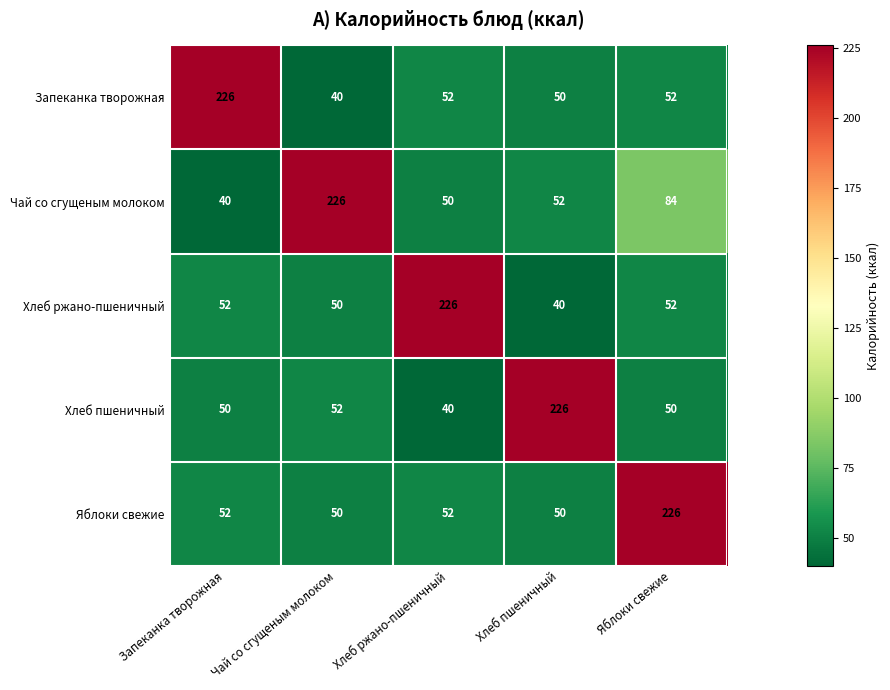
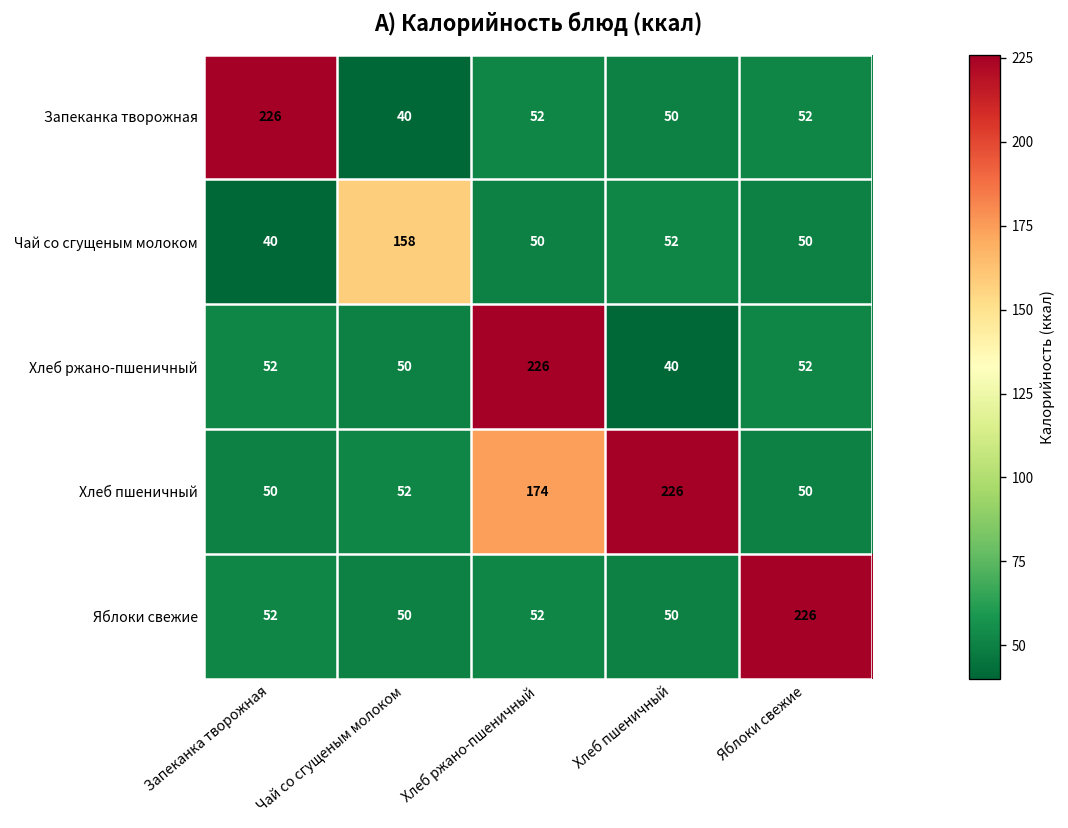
  {
    "Запеканка творожная": {
      "Запеканка творожная": 226,
      "Чай со сгущеным молоком": 40,
      "Хлеб ржано-пшеничный": 52,
      "Хлеб пшеничный": 50,
      "Яблоки свежие": 52
    },
    "Чай со сгущеным молоком": {
      "Запеканка творожная": 40,
-     "Чай со сгущеным молоком": 226,
+     "Чай со сгущеным молоком": 158,
      "Хлеб ржано-пшеничный": 50,
      "Хлеб пшеничный": 52,
-     "Яблоки свежие": 84
+     "Яблоки свежие": 50
    },
    "Хлеб ржано-пшеничный": {
      "Запеканка творожная": 52,
      "Чай со сгущеным молоком": 50,
      "Хлеб ржано-пшеничный": 226,
      "Хлеб пшеничный": 40,
      "Яблоки свежие": 52
    },
    "Хлеб пшеничный": {
      "Запеканка творожная": 50,
      "Чай со сгущеным молоком": 52,
-     "Хлеб ржано-пшеничный": 40,
+     "Хлеб ржано-пшеничный": 174,
      "Хлеб пшеничный": 226,
      "Яблоки свежие": 50
    },
    "Яблоки свежие": {
      "Запеканка творожная": 52,
      "Чай со сгущеным молоком": 50,
      "Хлеб ржано-пшеничный": 52,
      "Хлеб пшеничный": 50,
      "Яблоки свежие": 226
    }
  }
